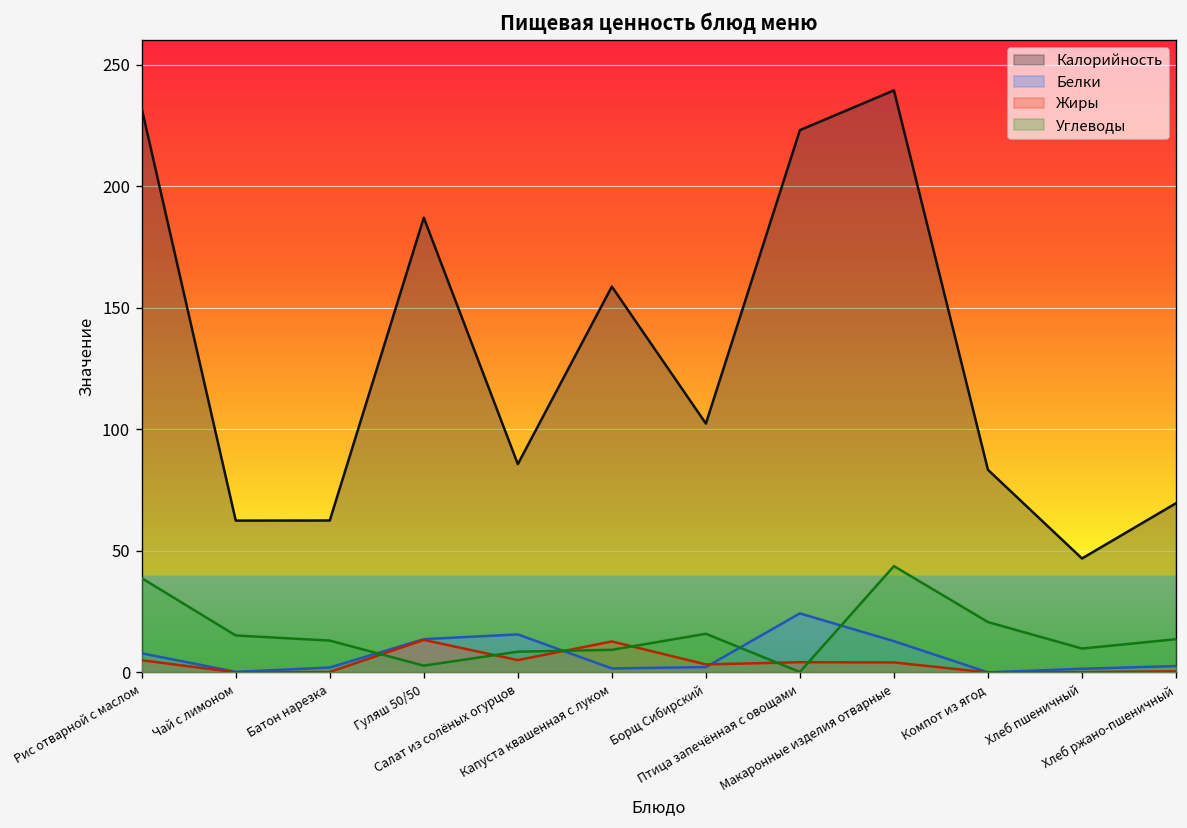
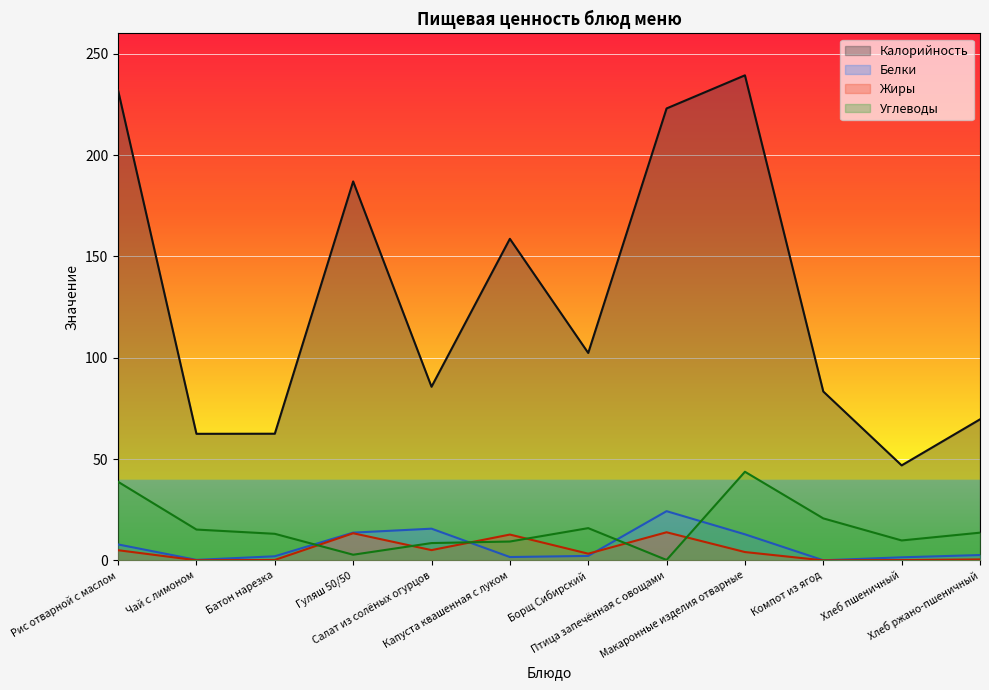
  {
    "Белки": {
      "Рис отварной с маслом": 8,
      "Батон нарезка": 2,
      "Салат из солёных огурцов": 16,
      "Капуста квашенная с луком": 2,
      "Птица запечённая с овощами": 24,
      "Макаронные изделия отварные": 13,
      "Хлеб пшеничный": 2,
      "Хлеб ржано-пшеничный": 3
    },
    "Жиры": {
      "Рис отварной с маслом": 5,
      "Батон нарезка": 0,
      "Салат из солёных огурцов": 5,
      "Капуста квашенная с луком": 13,
-     "Птица запечённая с овощами": 4,
+     "Птица запечённая с овощами": 14,
      "Макаронные изделия отварные": 4,
      "Хлеб пшеничный": 0,
      "Хлеб ржано-пшеничный": 0
    }
  }
